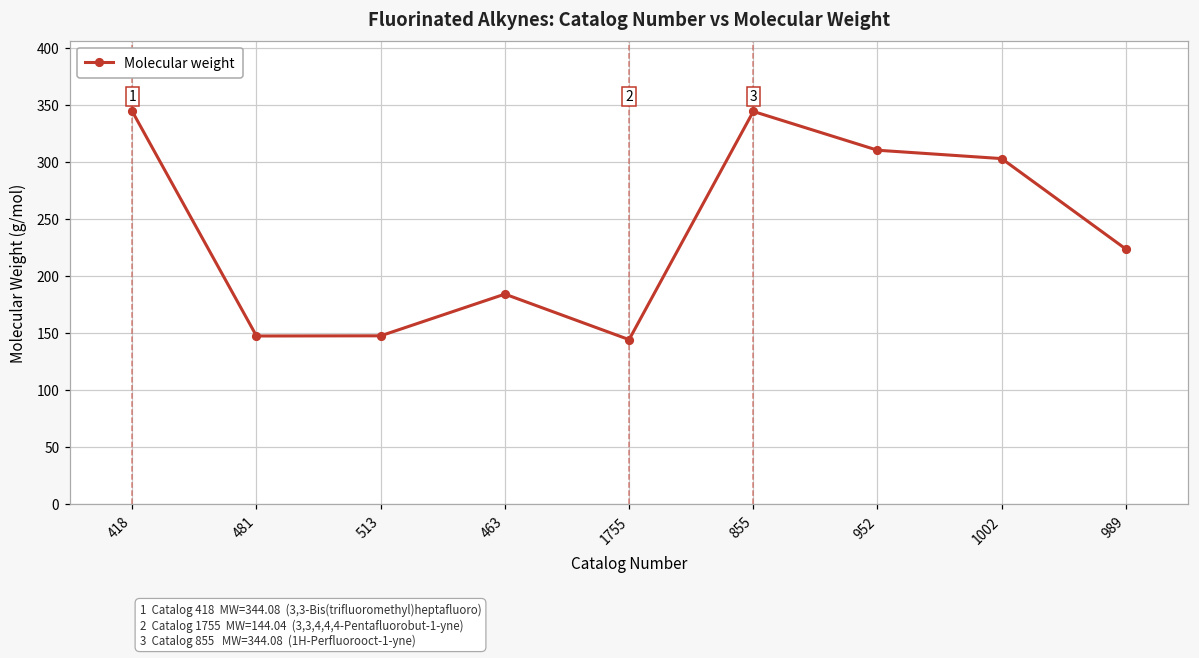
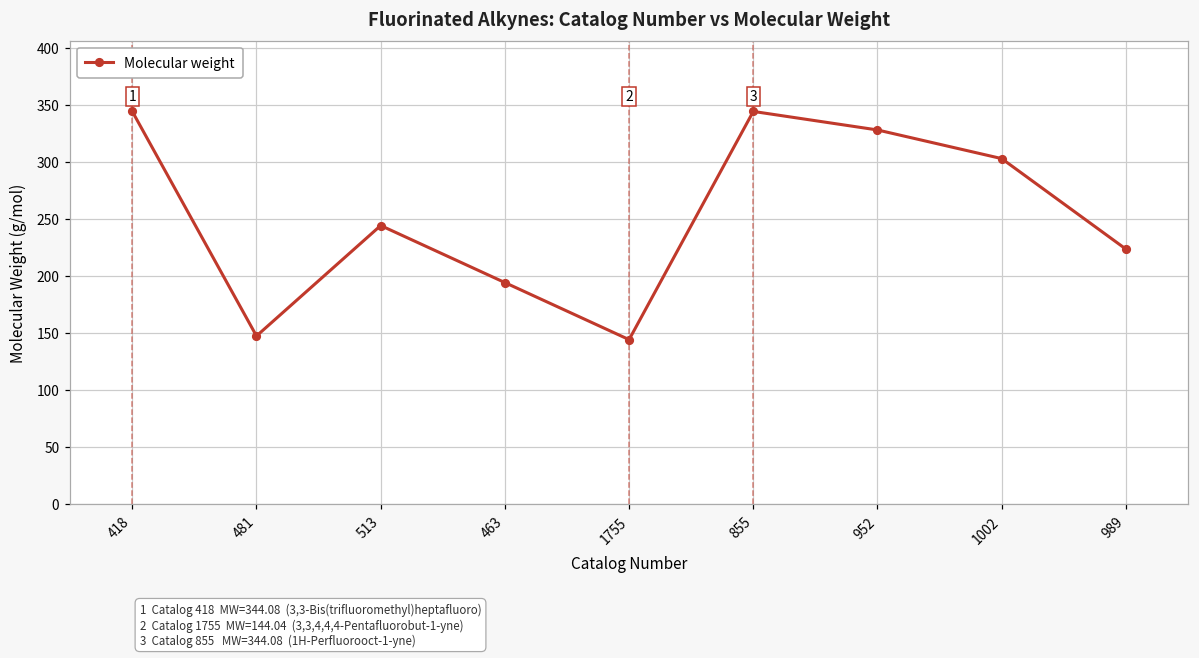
  {
    "481": 147,
-   "513": 147,
-   "463": 184,
+   "513": 244,
+   "463": 194,
    "1755": 144,
-   "952": 310,
+   "952": 328,
    "1002": 303,
    "989": 223
  }
